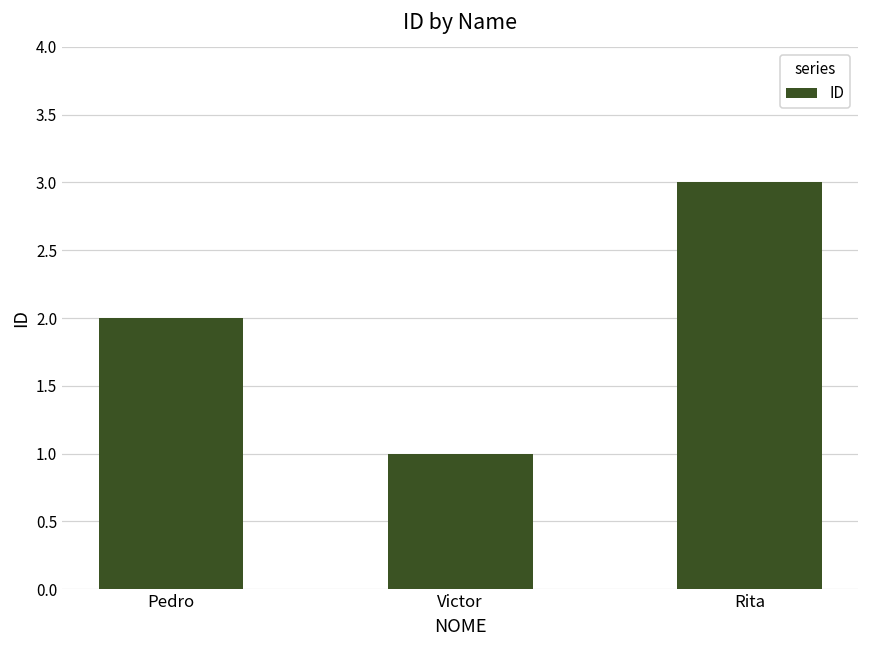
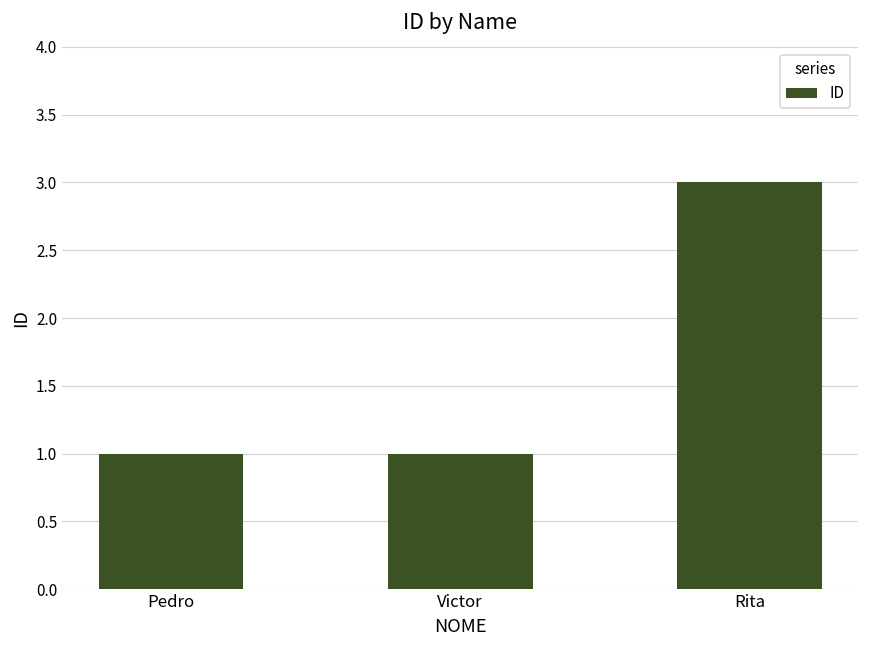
  {
-   "Pedro": 2,
+   "Pedro": 1,
    "Victor": 1,
    "Rita": 3
  }
